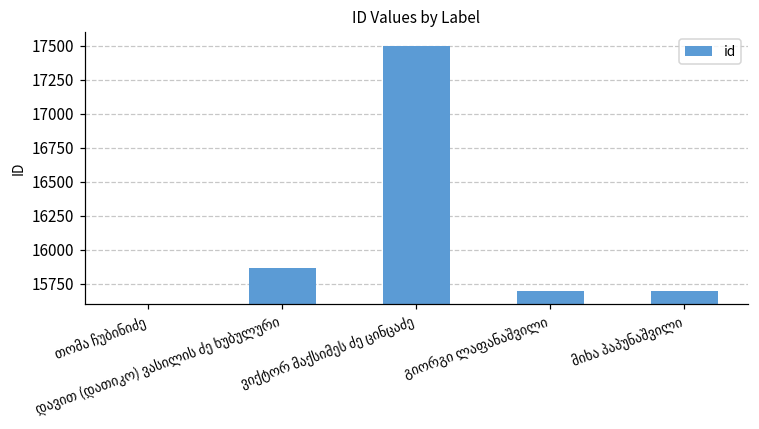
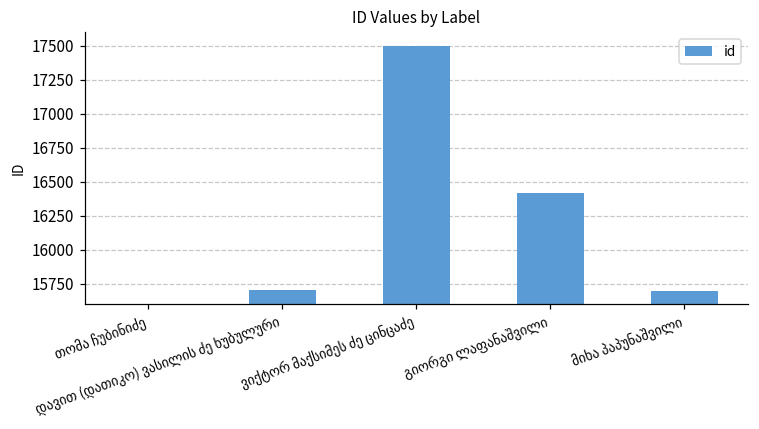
  {
-   "დავით (დათიკო) ვასილის ძე ხუბულური": 15870,
+   "დავით (დათიკო) ვასილის ძე ხუბულური": 15700,
    "ვიქტორ მაქსიმეს ძე ცინცაძე": 17500,
-   "გიორგი ლაფანაშვილი": 15700,
+   "გიორგი ლაფანაშვილი": 16420,
    "მიხა პაპუნაშვილი": 15700
  }
